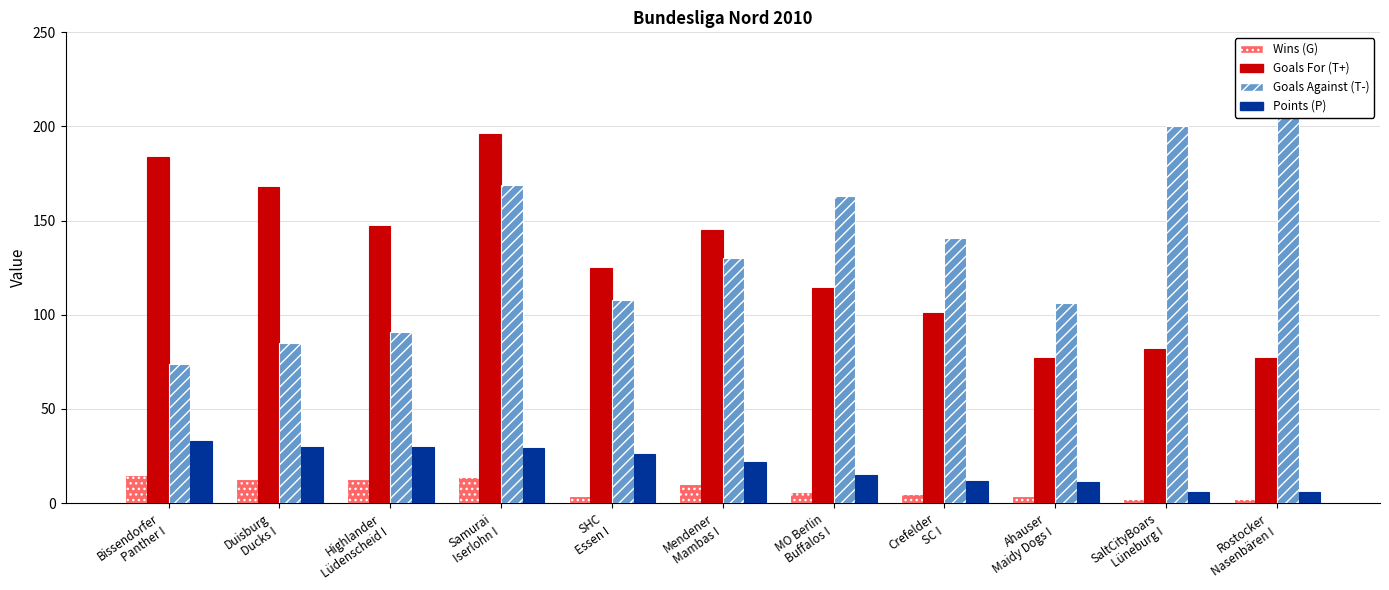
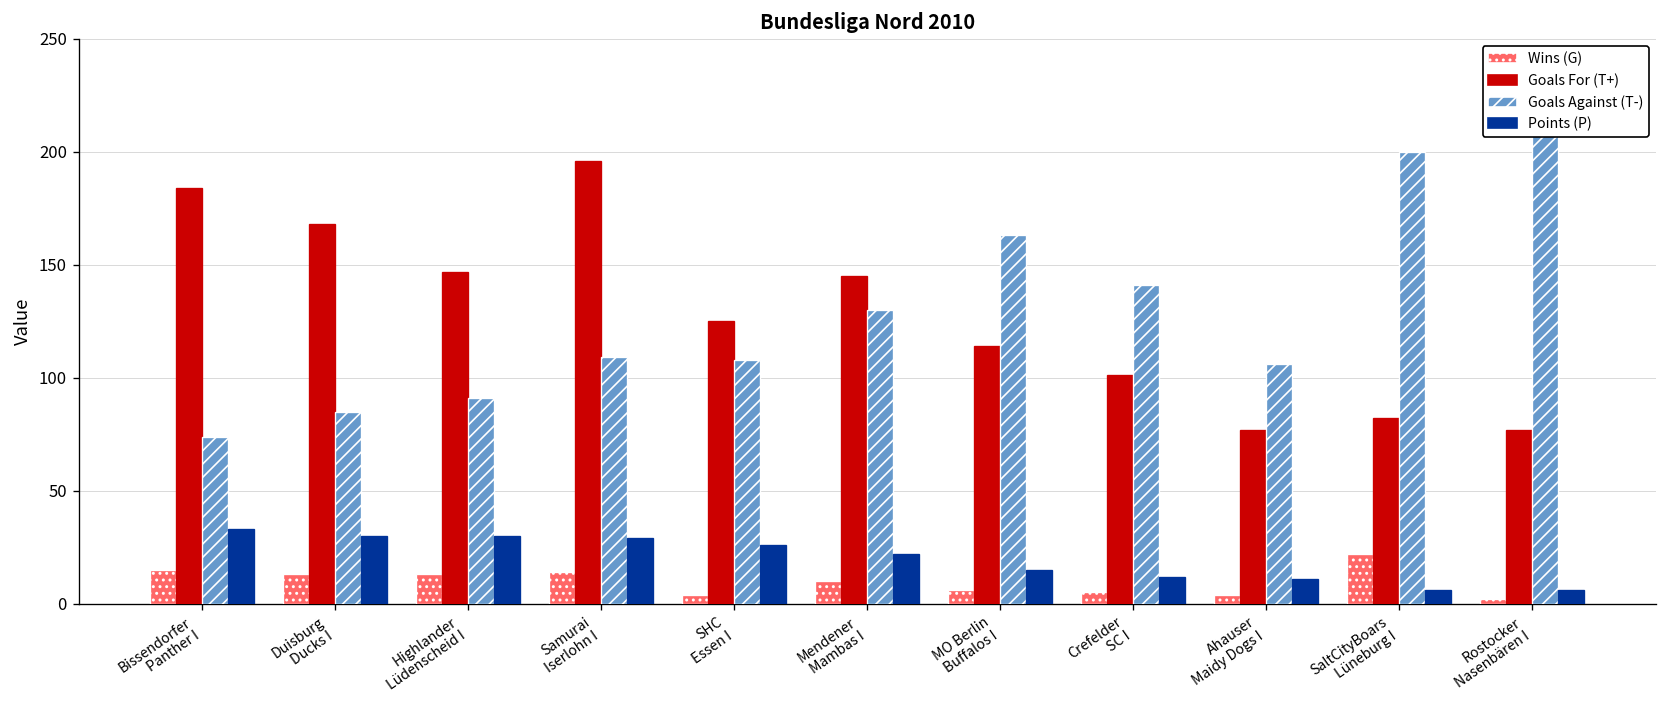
  {
    "Wins (G)": {
      "Bissendorfer Panther I": 15,
      "Duisburg Ducks I": 13,
      "Highlander Lüdenscheid I": 13,
      "Samurai Iserlohn I": 14,
      "SHC Essen I": 4,
      "Mendener Mambas I": 10,
      "MO Berlin Buffalos I": 6,
      "Crefelder SC I": 5,
      "Ahauser Maidy Dogs I": 4,
-     "SaltCityBoars Lüneburg I": 2,
+     "SaltCityBoars Lüneburg I": 22,
      "Rostocker Nasenbären I": 2
    },
    "Goals For (T+)": {
      "Bissendorfer Panther I": 184,
      "Duisburg Ducks I": 168,
      "Highlander Lüdenscheid I": 147,
      "Samurai Iserlohn I": 196,
      "SHC Essen I": 125,
      "Mendener Mambas I": 145,
      "MO Berlin Buffalos I": 114,
      "Crefelder SC I": 101,
      "Ahauser Maidy Dogs I": 77,
      "SaltCityBoars Lüneburg I": 82,
      "Rostocker Nasenbären I": 77
    },
    "Goals Against (T-)": {
      "Bissendorfer Panther I": 74,
      "Duisburg Ducks I": 85,
      "Highlander Lüdenscheid I": 91,
-     "Samurai Iserlohn I": 169,
+     "Samurai Iserlohn I": 109,
      "SHC Essen I": 108,
      "Mendener Mambas I": 130,
      "MO Berlin Buffalos I": 163,
      "Crefelder SC I": 141,
      "Ahauser Maidy Dogs I": 106,
      "SaltCityBoars Lüneburg I": 200
    },
    "Points (P)": {
      "Bissendorfer Panther I": 33,
      "Duisburg Ducks I": 30,
      "Highlander Lüdenscheid I": 30,
      "Samurai Iserlohn I": 29,
      "SHC Essen I": 26,
      "Mendener Mambas I": 22,
      "MO Berlin Buffalos I": 15,
      "Crefelder SC I": 12,
      "Ahauser Maidy Dogs I": 11,
      "SaltCityBoars Lüneburg I": 6,
      "Rostocker Nasenbären I": 6
    }
  }
